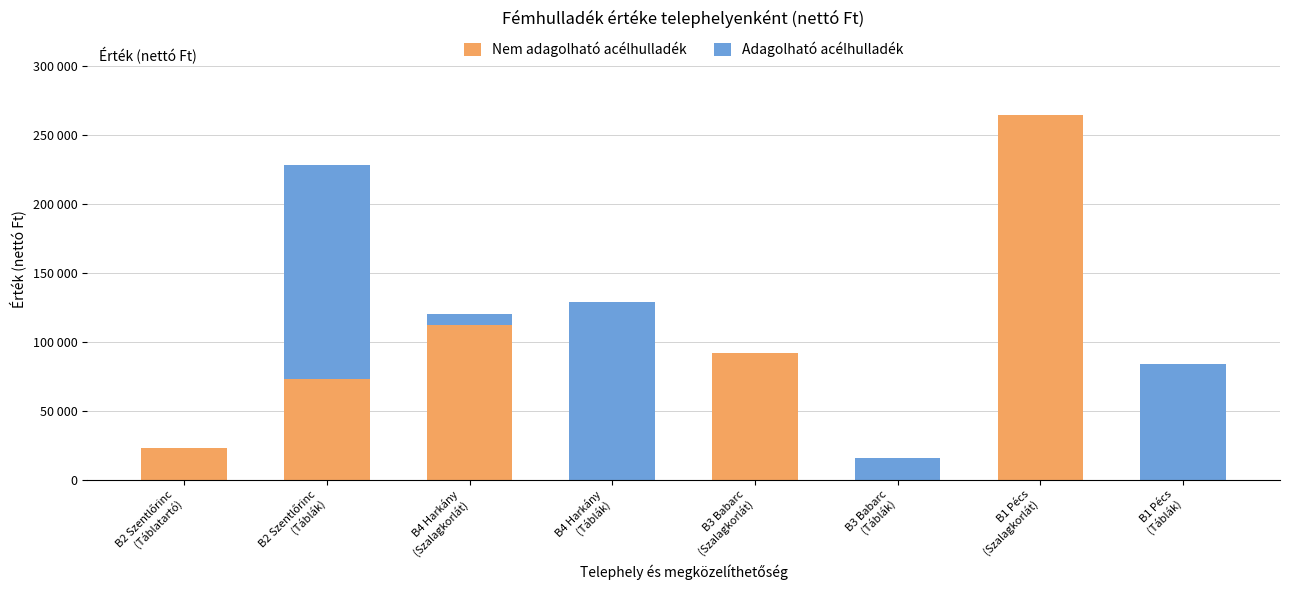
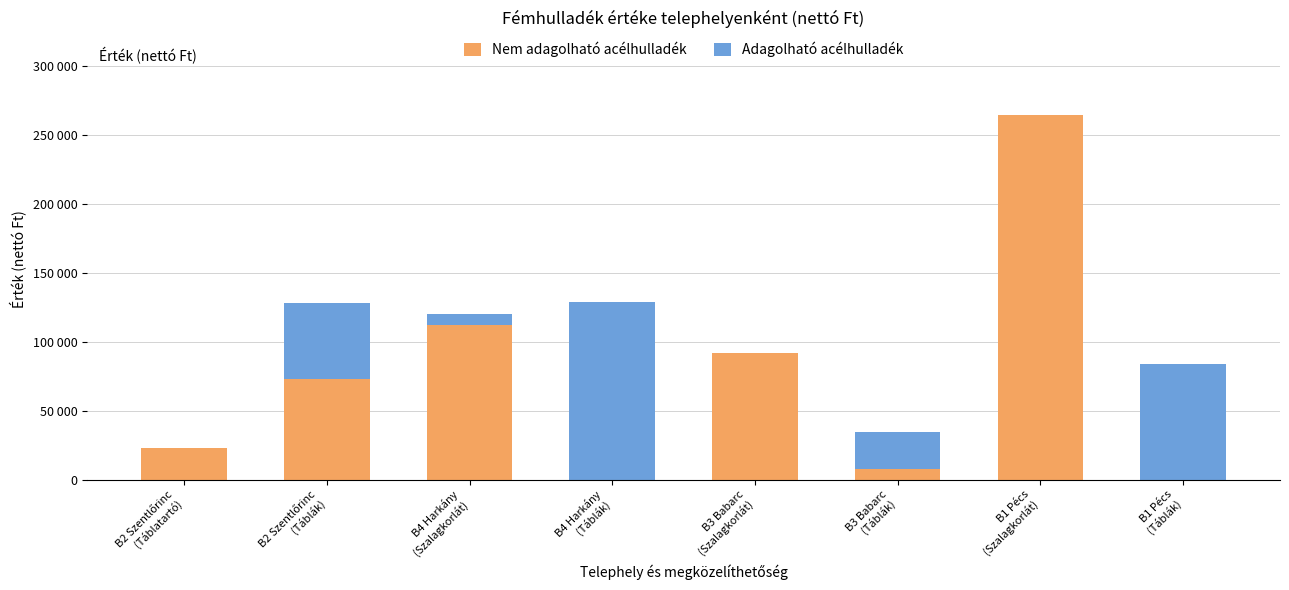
  {
    "Nem adagolható acélhulladék": {
      "B2 Szentlőrinc (Táblatartó)": 23000,
      "B2 Szentlőrinc (Táblák)": 73000,
      "B4 Harkány (Szalagkorlát)": 112000,
      "B4 Harkány (Táblák)": 0,
      "B3 Babarc (Szalagkorlát)": 92000,
-     "B3 Babarc (Táblák)": 0,
+     "B3 Babarc (Táblák)": 7000,
      "B1 Pécs (Szalagkorlát)": 264000,
      "B1 Pécs (Táblák)": 0
    },
    "Adagolható acélhulladék": {
      "B2 Szentlőrinc (Táblatartó)": 0,
-     "B2 Szentlőrinc (Táblák)": 155000,
+     "B2 Szentlőrinc (Táblák)": 55000,
      "B4 Harkány (Szalagkorlát)": 7000,
      "B4 Harkány (Táblák)": 129000,
      "B3 Babarc (Szalagkorlát)": 0,
-     "B3 Babarc (Táblák)": 16000,
+     "B3 Babarc (Táblák)": 27000,
      "B1 Pécs (Szalagkorlát)": 0,
      "B1 Pécs (Táblák)": 83000
    }
  }
